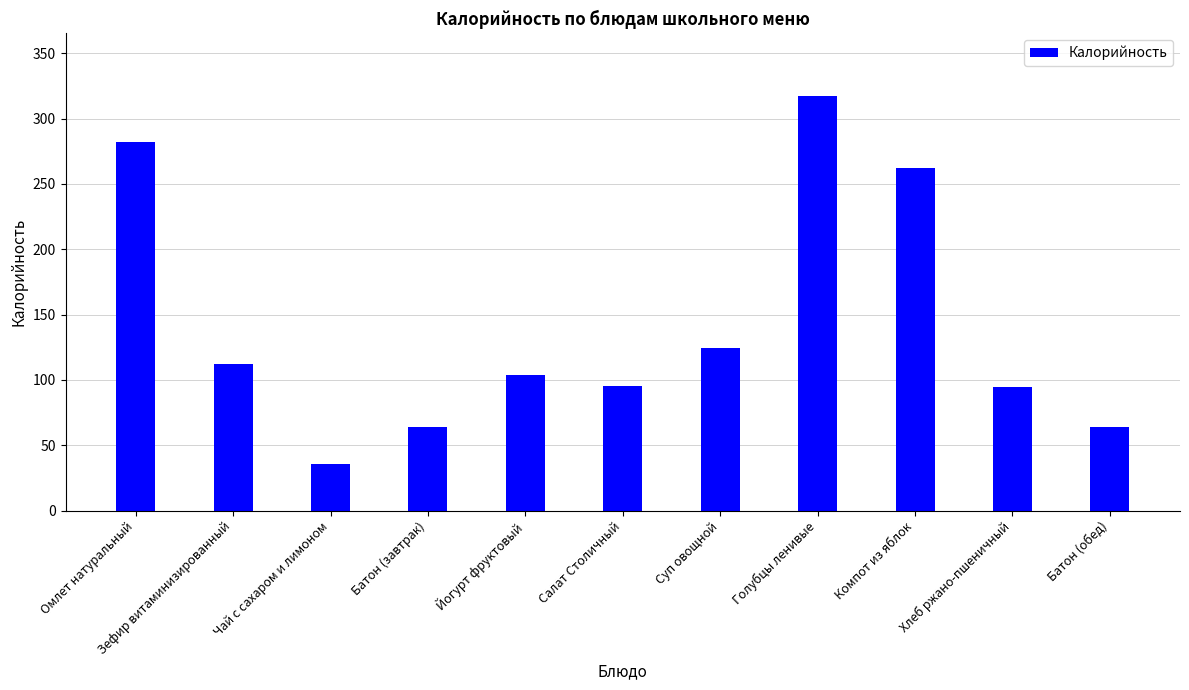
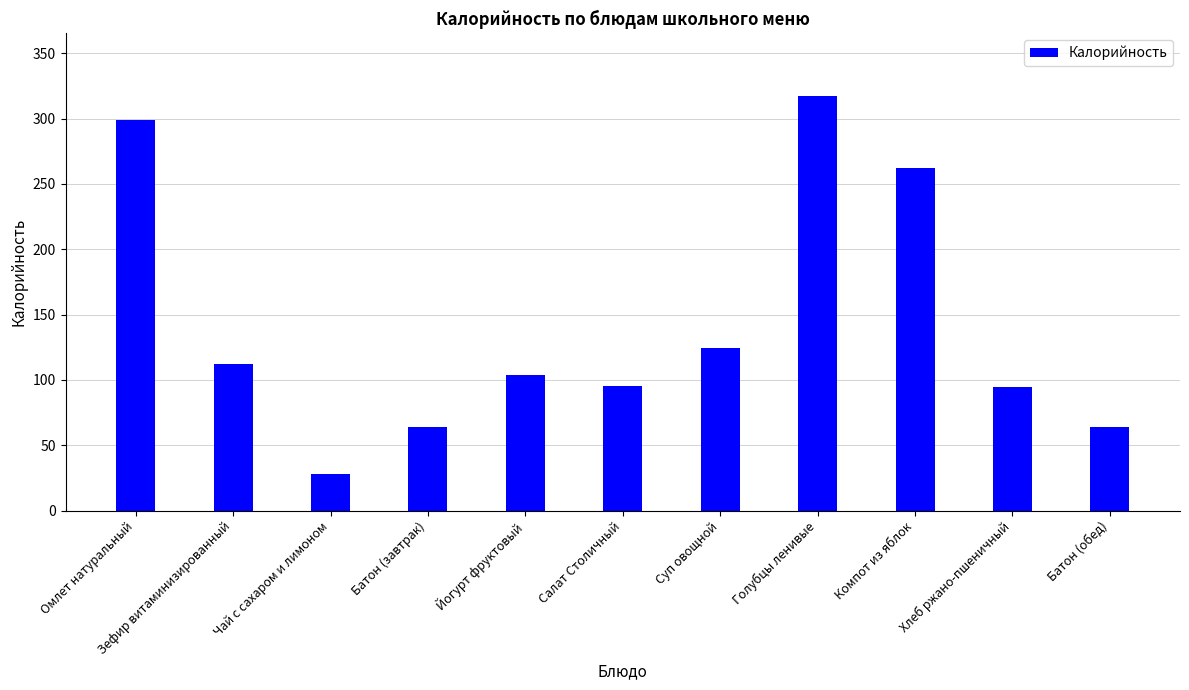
  {
-   "Омлет натуральный": 282,
+   "Омлет натуральный": 299,
    "Зефир витаминизированный": 112,
-   "Чай с сахаром и лимоном": 36,
+   "Чай с сахаром и лимоном": 28,
    "Батон (завтрак)": 64,
    "Йогурт фруктовый": 104,
    "Салат Столичный": 95,
    "Суп овощной": 125,
    "Голубцы ленивые": 318,
    "Компот из яблок": 262,
    "Хлеб ржано-пшеничный": 94,
    "Батон (обед)": 64
  }
